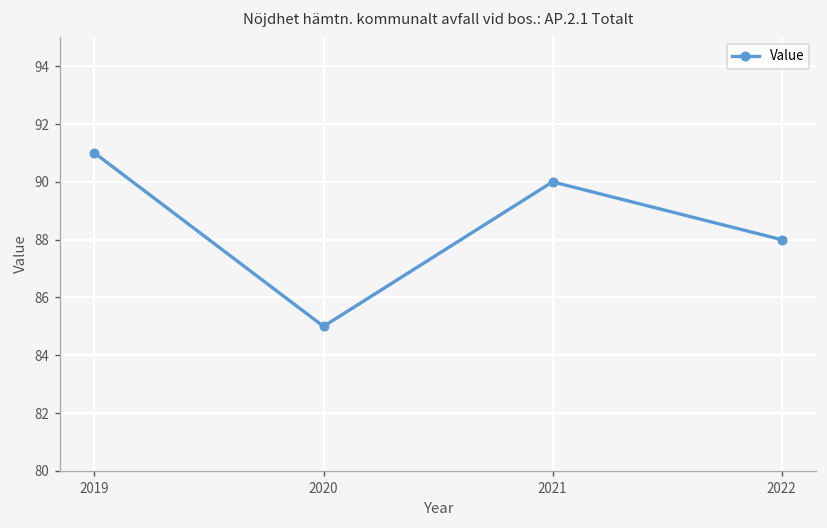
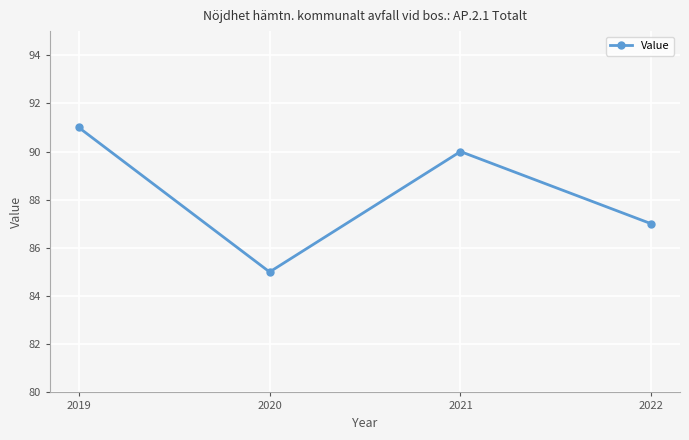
  {
    "2019": 91,
    "2020": 85,
    "2021": 90,
-   "2022": 88
+   "2022": 87
  }
